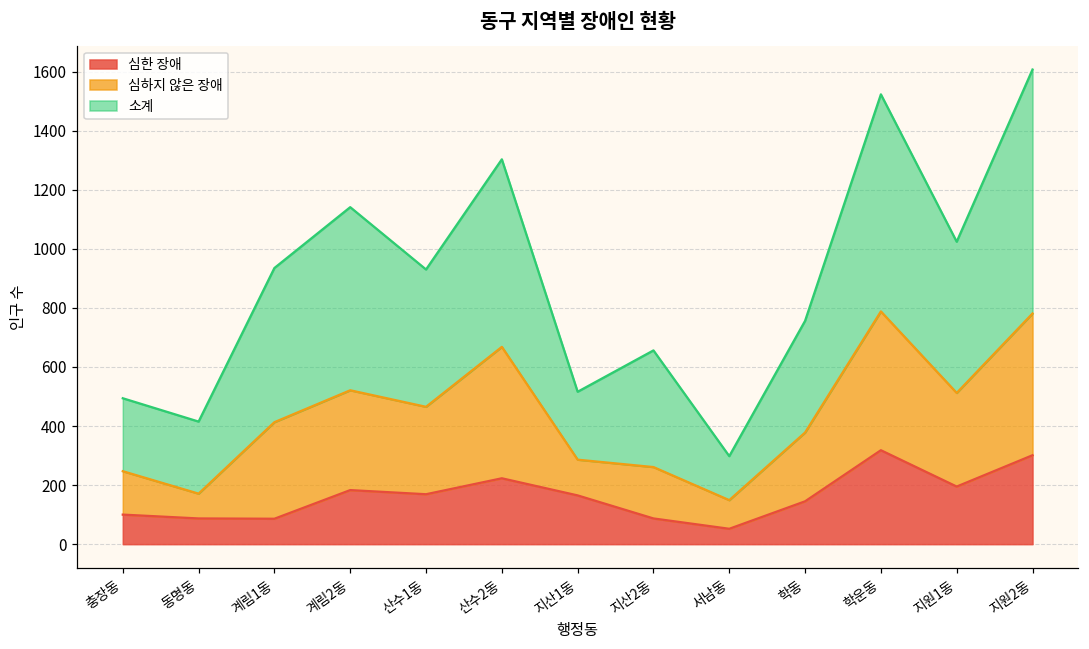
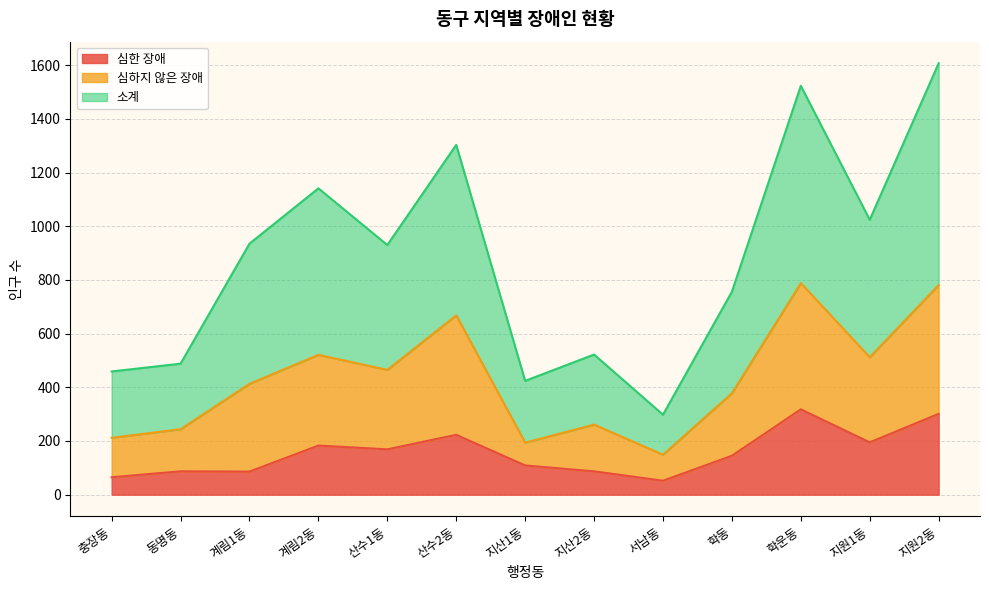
  {
    "심한 장애": {
-     "충장동": 100,
+     "충장동": 70,
      "동명동": 90,
      "계림1동": 90,
      "계림2동": 180,
      "산수1동": 170,
      "산수2동": 220,
-     "지산1동": 170,
+     "지산1동": 110,
      "지산2동": 90,
      "서남동": 50,
      "학동": 150,
      "학운동": 320,
      "지원1동": 200,
      "지원2동": 300
    },
    "심하지 않은 장애": {
      "충장동": 150,
-     "동명동": 80,
+     "동명동": 160,
      "계림1동": 330,
      "계림2동": 340,
      "산수1동": 300,
      "산수2동": 450,
-     "지산1동": 120,
+     "지산1동": 90,
      "지산2동": 170,
      "서남동": 100,
      "학동": 230,
      "학운동": 470,
      "지원1동": 320,
      "지원2동": 480
    },
    "소계": {
      "충장동": 250,
      "동명동": 240,
      "계림1동": 520,
      "계림2동": 620,
      "산수1동": 470,
      "산수2동": 640,
      "지산1동": 230,
-     "지산2동": 400,
+     "지산2동": 260,
      "서남동": 150,
      "학동": 380,
      "학운동": 740,
      "지원1동": 510,
      "지원2동": 830
    }
  }
